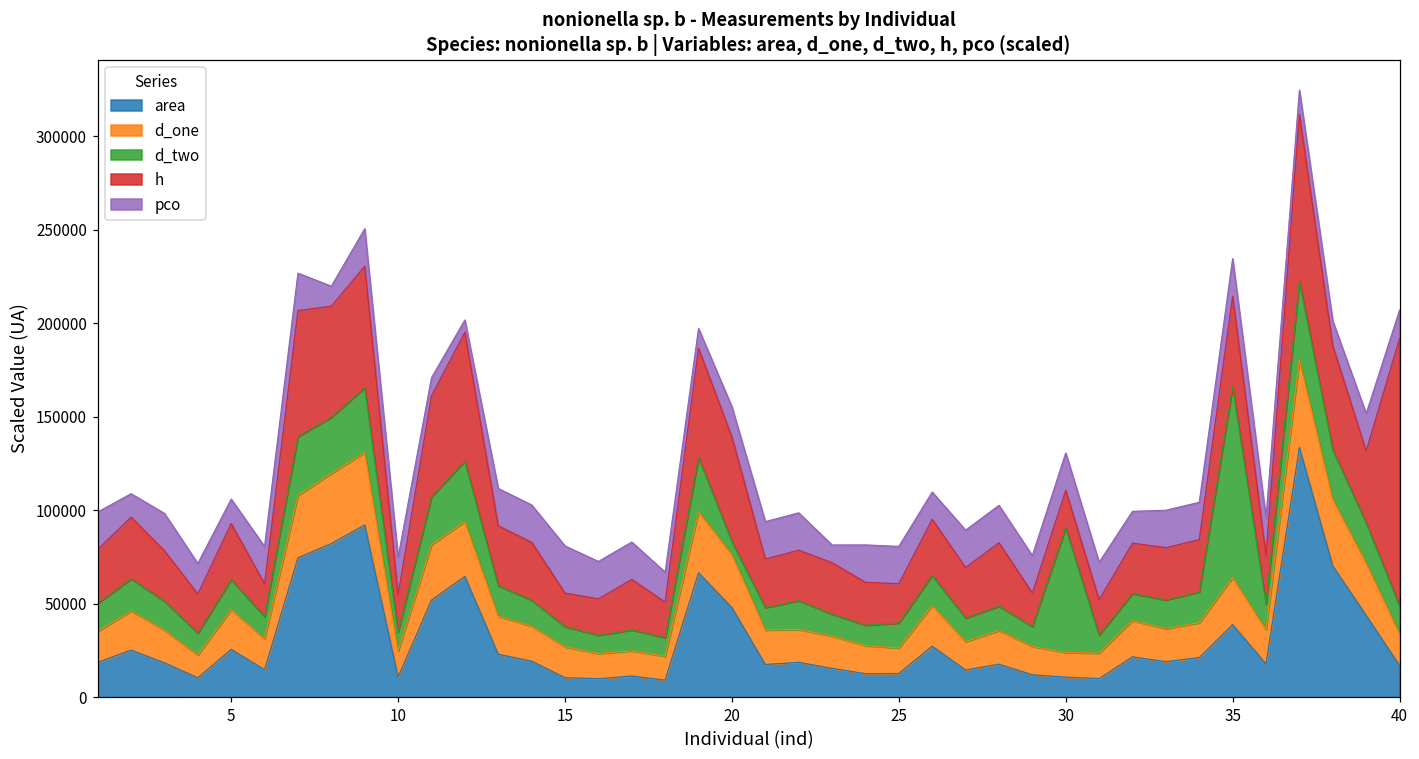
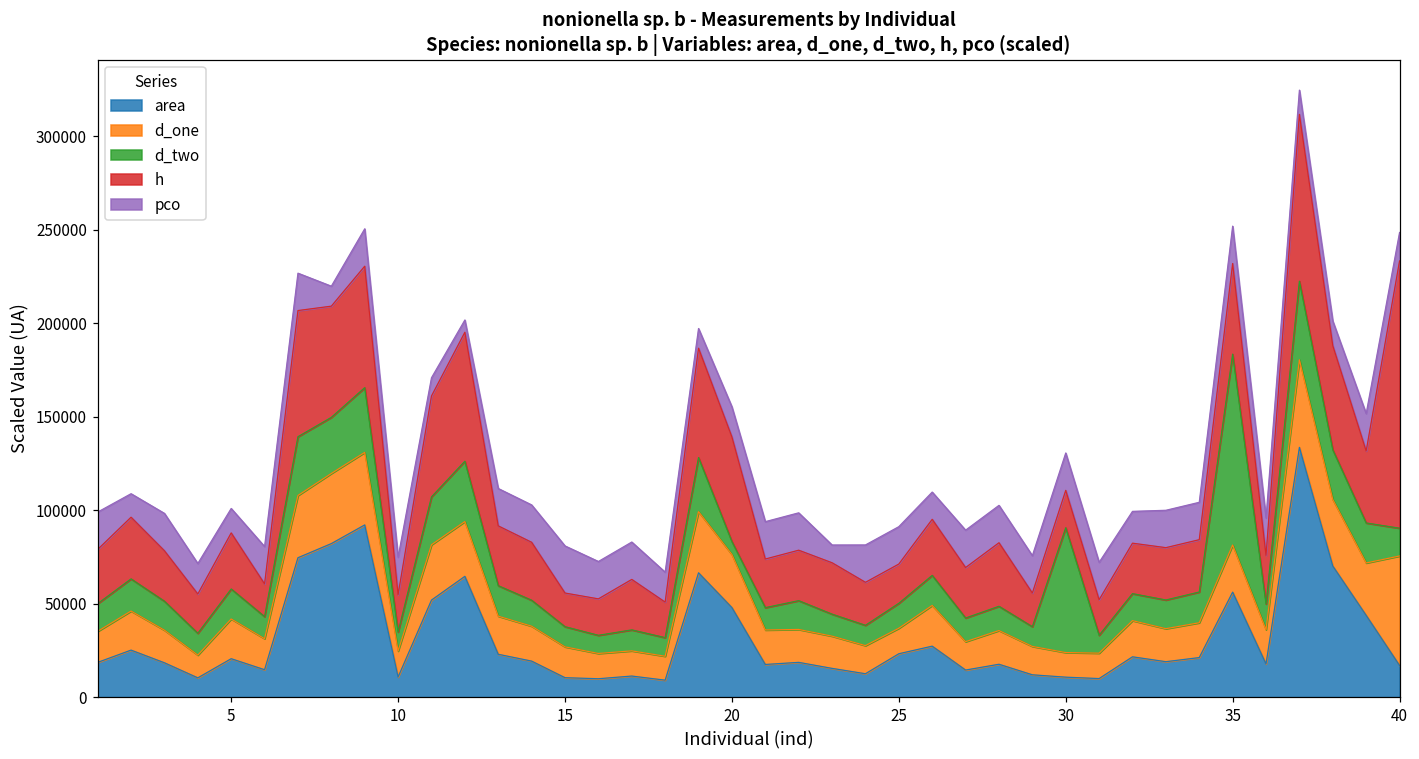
  {
    "area": {
-     "5": 26000,
+     "5": 21000,
      "10": 11000,
      "15": 10000,
      "20": 48000,
-     "25": 13000,
+     "25": 23000,
      "30": 11000,
-     "35": 39000,
+     "35": 56000,
      "40": 17000
    },
    "d_one": {
      "5": 21000,
      "10": 14000,
      "15": 17000,
      "20": 28000,
      "25": 14000,
      "30": 13000,
      "35": 25000,
-     "40": 17000
+     "40": 59000
    },
    "d_two": {
      "5": 16000,
      "10": 10000,
      "15": 11000,
      "20": 7000,
      "25": 13000,
      "30": 67000,
      "35": 102000,
      "40": 15000
    },
    "h": {
      "5": 30000,
      "10": 20000,
      "15": 18000,
      "20": 56000,
      "25": 21000,
      "30": 20000,
      "35": 49000,
      "40": 143000
    },
    "pco": {
      "5": 13000,
      "10": 20000,
      "15": 25000,
      "20": 16000,
      "25": 20000,
      "30": 20000,
      "35": 20000,
      "40": 15000
    }
  }
